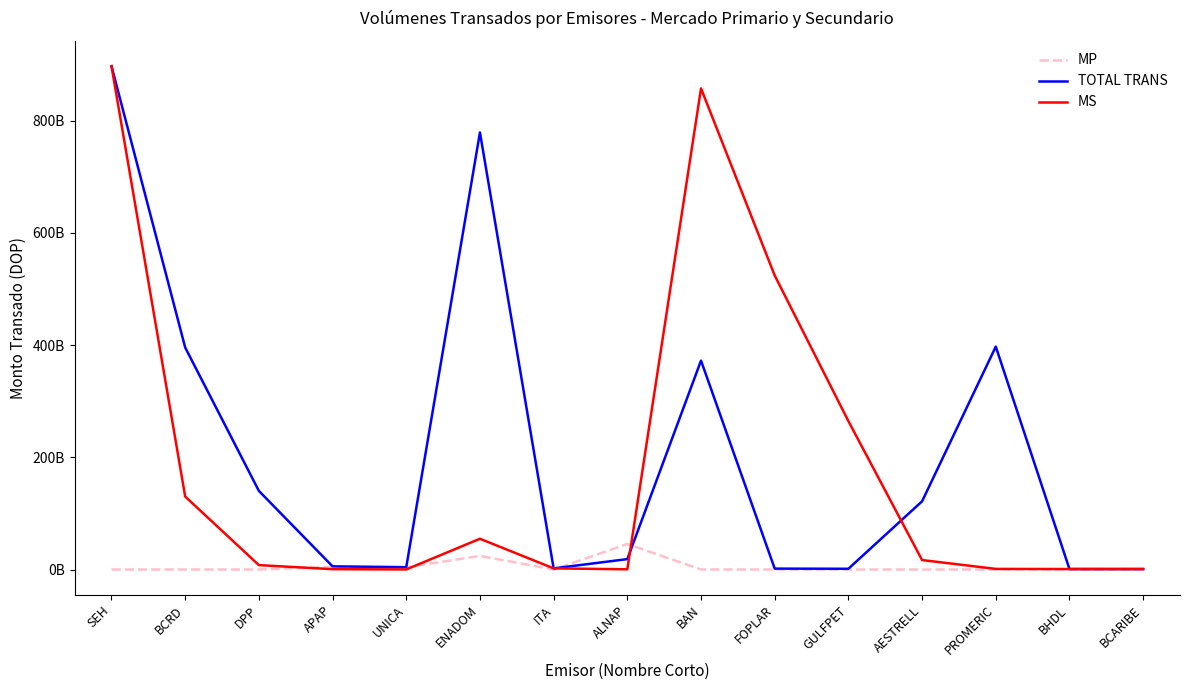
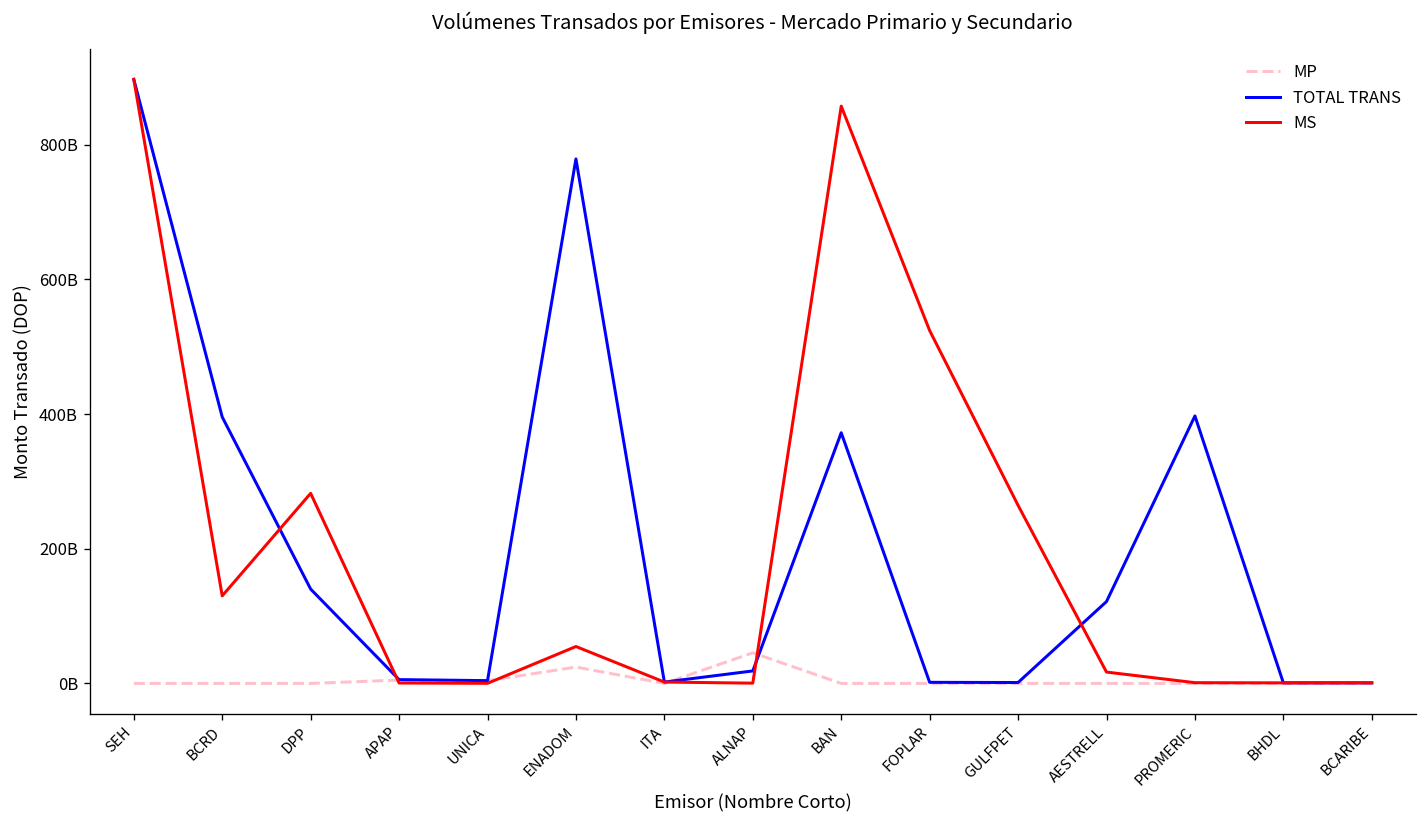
  {
    "MP": {
      "SEH": 0,
      "BCRD": 0,
      "DPP": 0,
      "ENADOM": 20000000000,
      "ALNAP": 50000000000,
      "BAN": 0,
      "AESTRELL": 0
    },
    "TOTAL TRANS": {
      "BCRD": 400000000000,
      "DPP": 140000000000,
      "ENADOM": 780000000000,
      "ALNAP": 20000000000,
      "BAN": 370000000000,
      "AESTRELL": 120000000000,
      "PROMERIC": 400000000000
    },
    "MS": {
      "BCRD": 130000000000,
-     "DPP": 10000000000,
+     "DPP": 280000000000,
      "ENADOM": 50000000000,
      "ALNAP": 0,
      "BAN": 860000000000,
      "FOPLAR": 520000000000,
      "GULFPET": 260000000000,
      "AESTRELL": 20000000000
    }
  }
